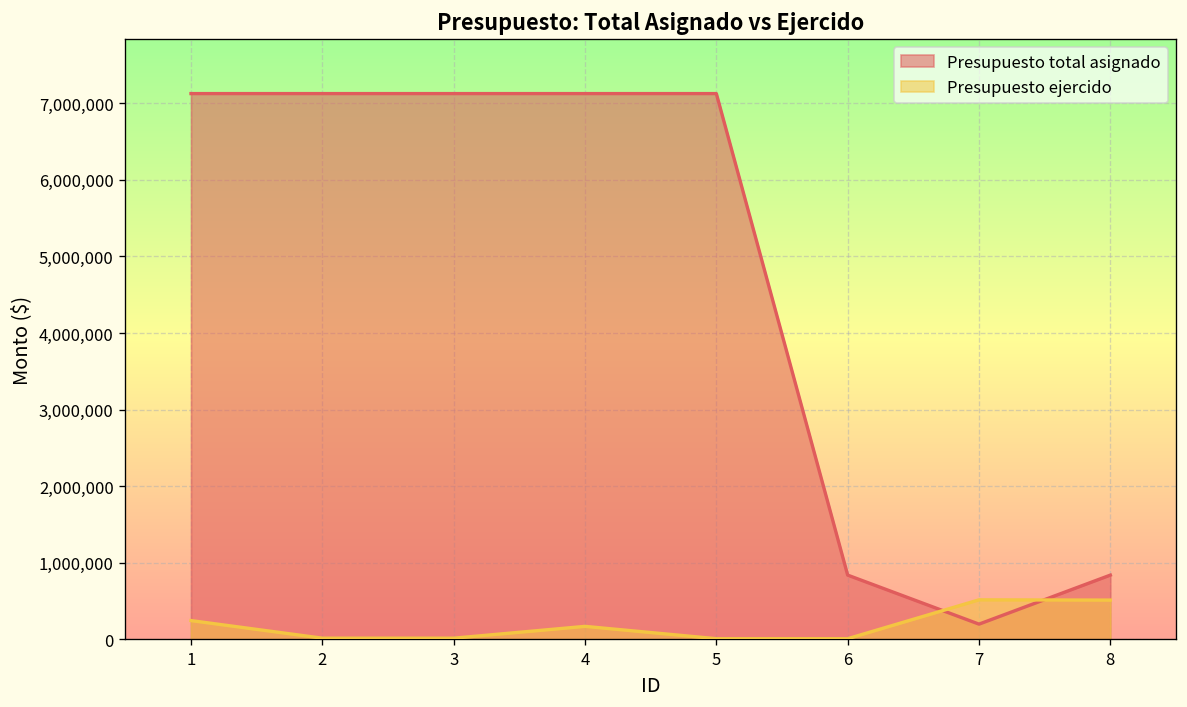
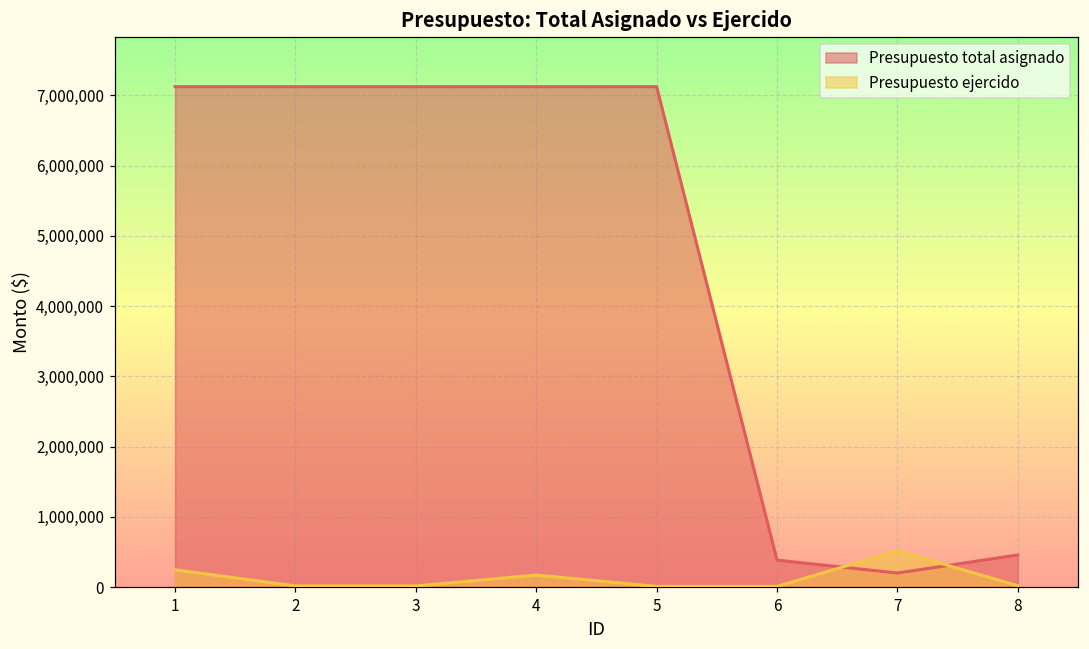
  {
    "Presupuesto total asignado": {
      "1": "7,100,000",
      "2": "7,100,000",
      "3": "7,100,000",
      "4": "7,100,000",
      "5": "7,100,000",
-     "6": "800,000",
+     "6": "400,000",
      "7": "200,000",
-     "8": "800,000"
+     "8": "500,000"
    },
    "Presupuesto ejercido": {
      "1": "200,000",
      "2": "0",
      "3": "0",
      "4": "200,000",
      "5": "0",
      "6": "0",
      "7": "500,000",
-     "8": "500,000"
+     "8": "0"
    }
  }
